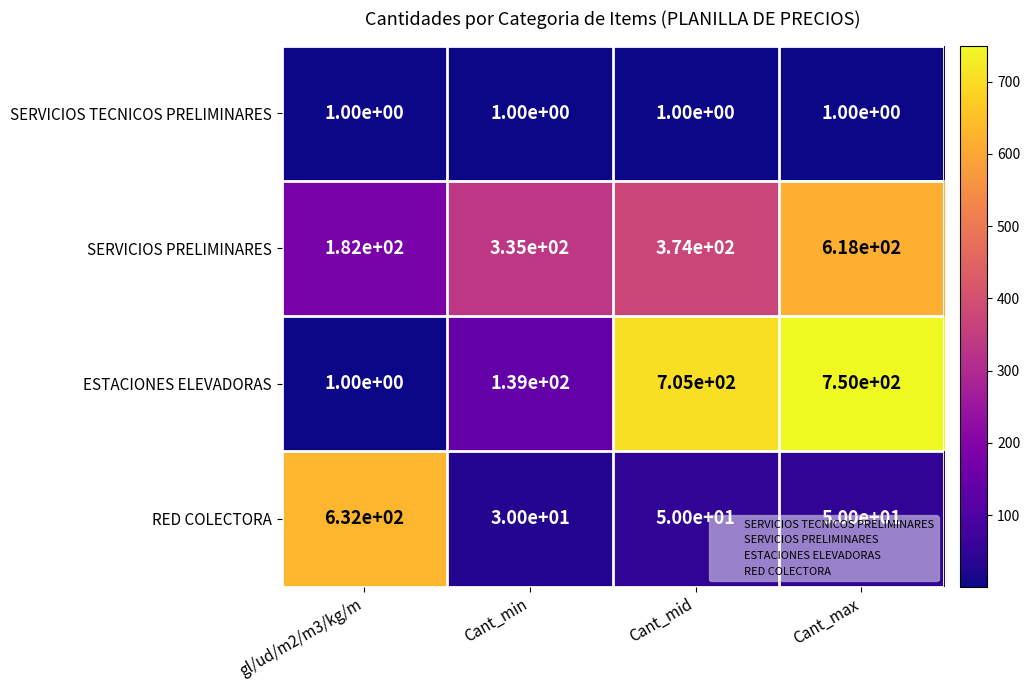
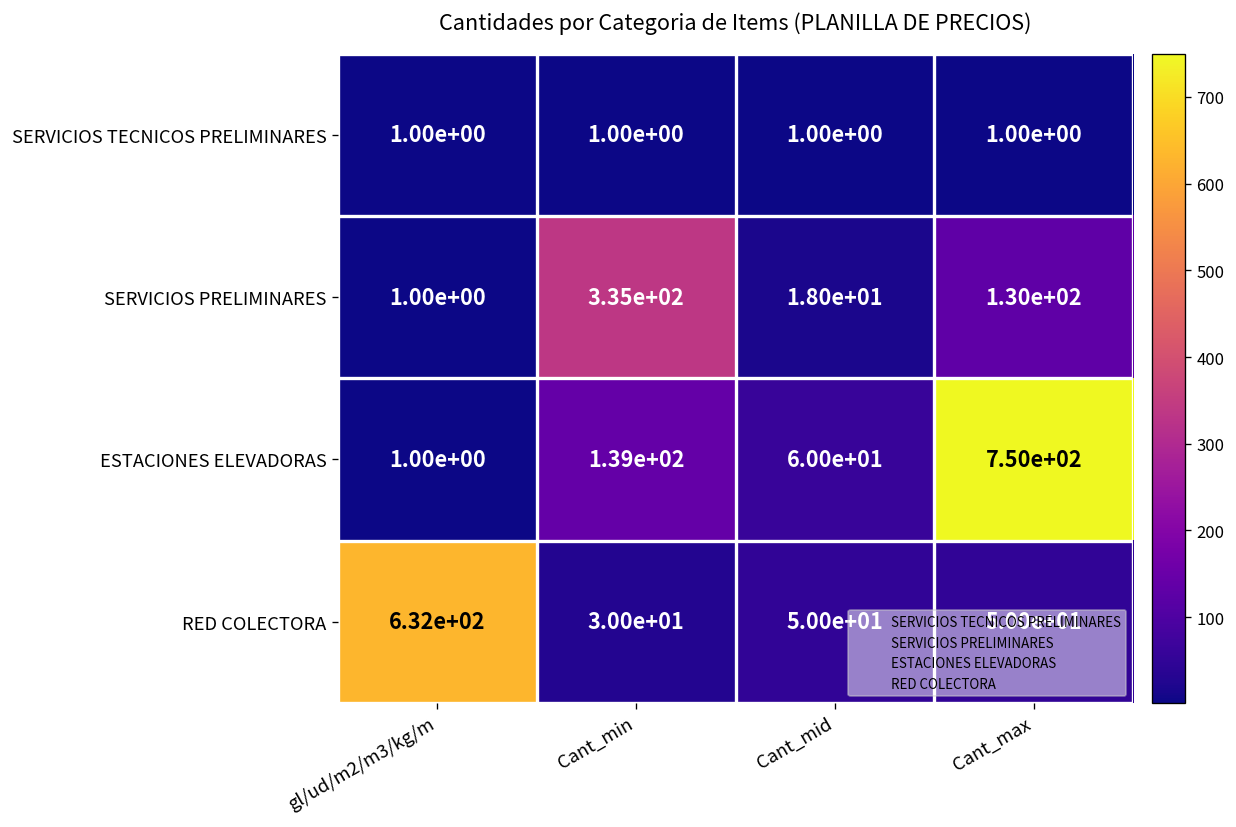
  {
    "SERVICIOS TECNICOS PRELIMINARES": {
      "gl/ud/m2/m3/kg/m": "1.00e+00",
      "Cant_min": "1.00e+00",
      "Cant_mid": "1.00e+00",
      "Cant_max": "1.00e+00"
    },
    "SERVICIOS PRELIMINARES": {
-     "gl/ud/m2/m3/kg/m": "1.82e+02",
+     "gl/ud/m2/m3/kg/m": "1.00e+00",
      "Cant_min": "3.35e+02",
-     "Cant_mid": "3.74e+02",
-     "Cant_max": "6.18e+02"
+     "Cant_mid": "1.80e+01",
+     "Cant_max": "1.30e+02"
    },
    "ESTACIONES ELEVADORAS": {
      "gl/ud/m2/m3/kg/m": "1.00e+00",
      "Cant_min": "1.39e+02",
-     "Cant_mid": "7.05e+02",
+     "Cant_mid": "6.00e+01",
      "Cant_max": "7.50e+02"
    },
    "RED COLECTORA": {
      "gl/ud/m2/m3/kg/m": "6.32e+02",
      "Cant_min": "3.00e+01"
    }
  }
